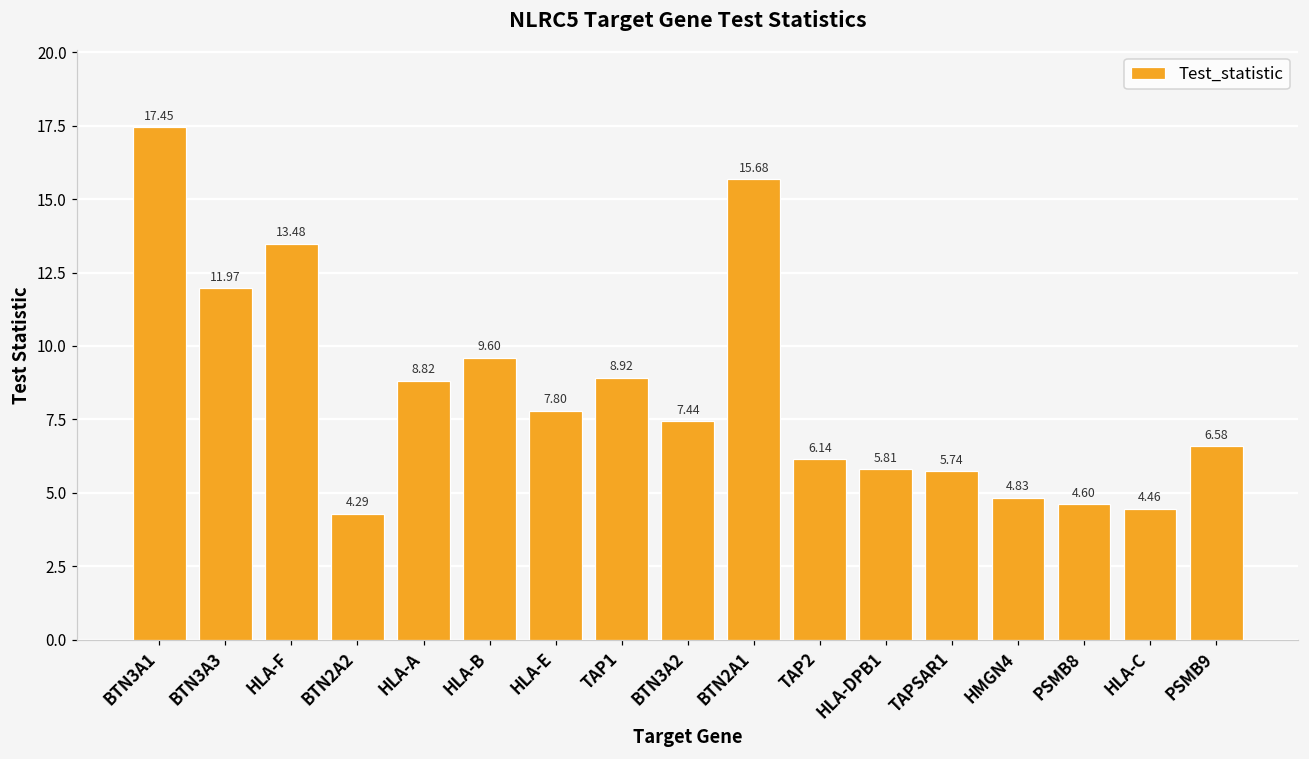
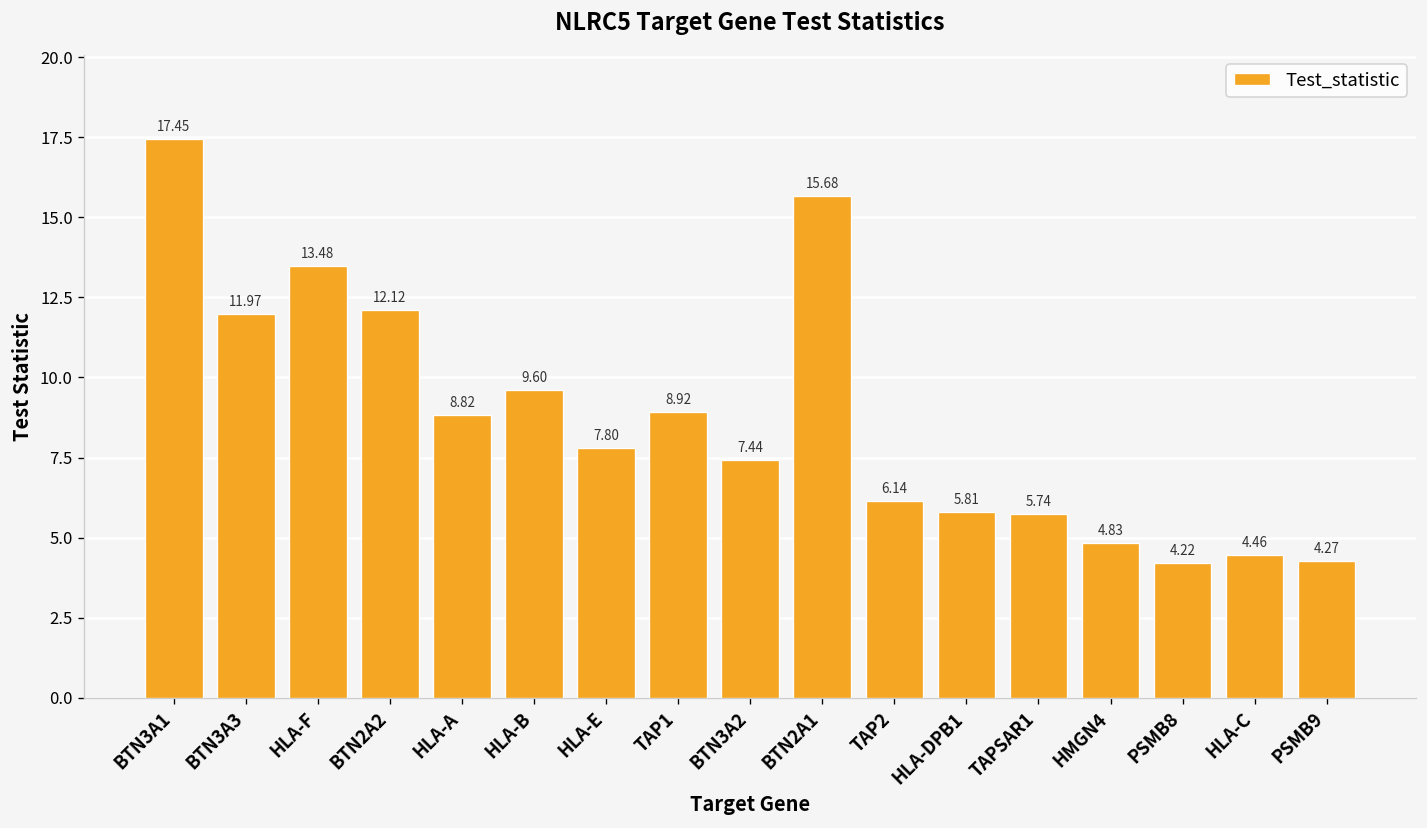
  {
    "BTN3A1": 17.45,
    "BTN3A3": 11.97,
    "HLA-F": 13.48,
-   "BTN2A2": 4.29,
+   "BTN2A2": 12.12,
    "HLA-A": 8.82,
    "HLA-B": 9.60,
    "HLA-E": 7.80,
    "TAP1": 8.92,
    "BTN3A2": 7.44,
    "BTN2A1": 15.68,
    "TAP2": 6.14,
    "HLA-DPB1": 5.81,
    "TAPSAR1": 5.74,
    "HMGN4": 4.83,
-   "PSMB8": 4.60,
+   "PSMB8": 4.22,
    "HLA-C": 4.46,
-   "PSMB9": 6.58
+   "PSMB9": 4.27
  }
